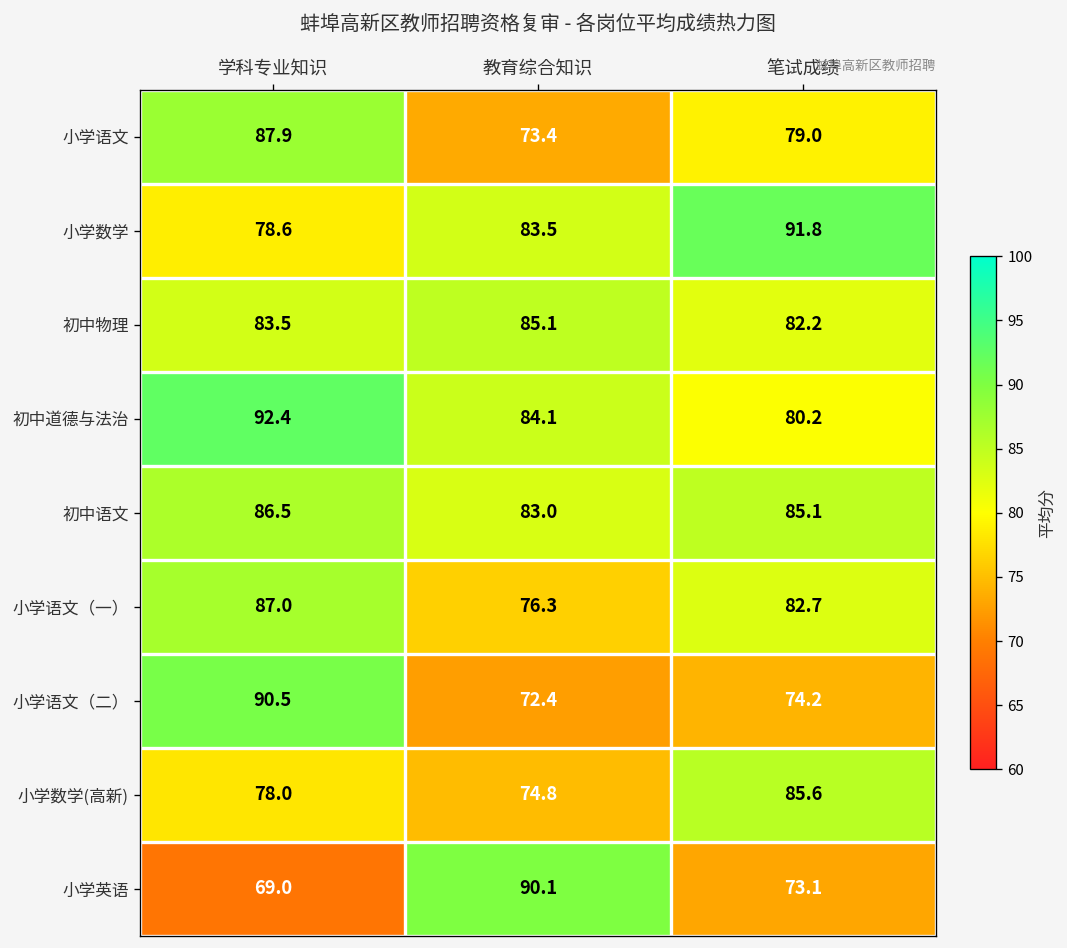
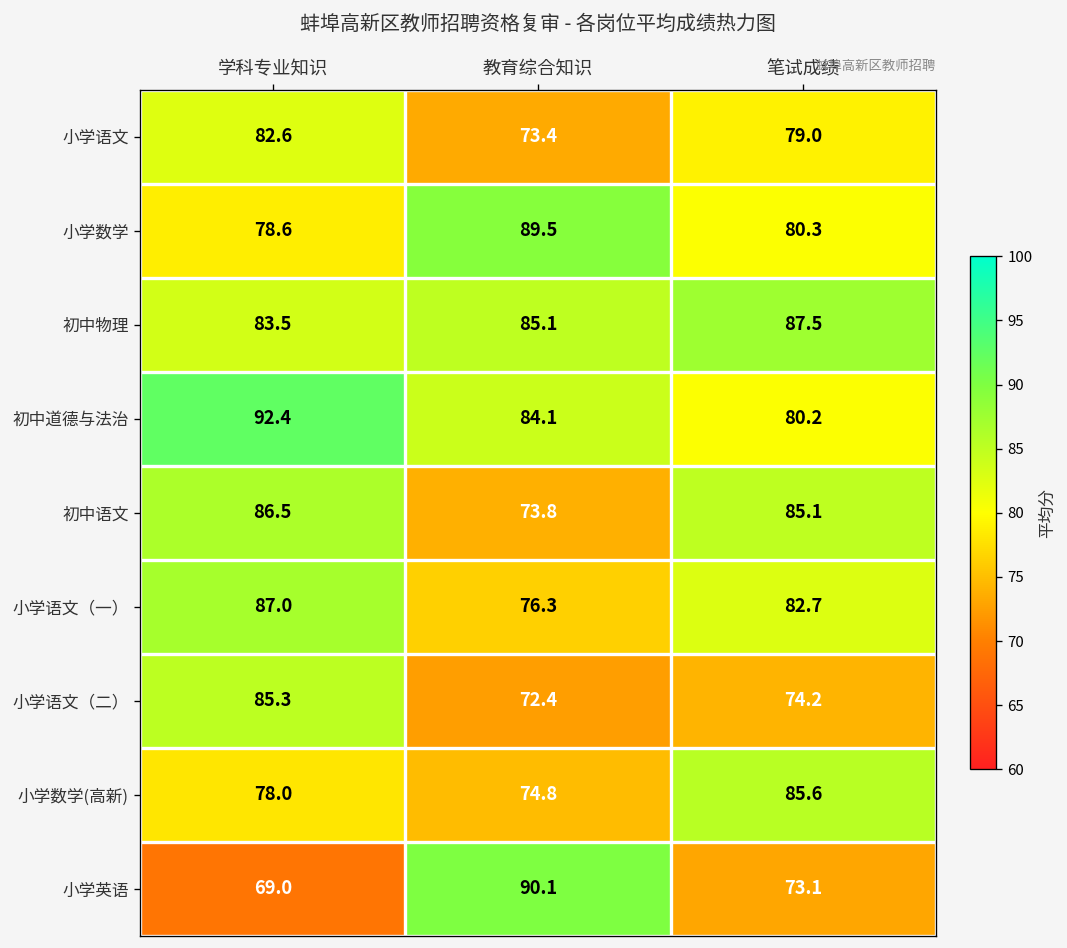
  {
    "小学语文": {
-     "学科专业知识": 87.9,
+     "学科专业知识": 82.6,
      "教育综合知识": 73.4,
      "笔试成绩": 79.0
    },
    "小学数学": {
      "学科专业知识": 78.6,
-     "教育综合知识": 83.5,
-     "笔试成绩": 91.8
+     "教育综合知识": 89.5,
+     "笔试成绩": 80.3
    },
    "初中物理": {
      "学科专业知识": 83.5,
      "教育综合知识": 85.1,
-     "笔试成绩": 82.2
+     "笔试成绩": 87.5
    },
    "初中道德与法治": {
      "学科专业知识": 92.4,
      "教育综合知识": 84.1,
      "笔试成绩": 80.2
    },
    "初中语文": {
      "学科专业知识": 86.5,
-     "教育综合知识": 83.0,
+     "教育综合知识": 73.8,
      "笔试成绩": 85.1
    },
    "小学语文（一）": {
      "学科专业知识": 87.0,
      "教育综合知识": 76.3,
      "笔试成绩": 82.7
    },
    "小学语文（二）": {
-     "学科专业知识": 90.5,
+     "学科专业知识": 85.3,
      "教育综合知识": 72.4,
      "笔试成绩": 74.2
    },
    "小学数学(高新)": {
      "学科专业知识": 78.0,
      "教育综合知识": 74.8,
      "笔试成绩": 85.6
    },
    "小学英语": {
      "学科专业知识": 69.0,
      "教育综合知识": 90.1,
      "笔试成绩": 73.1
    }
  }
